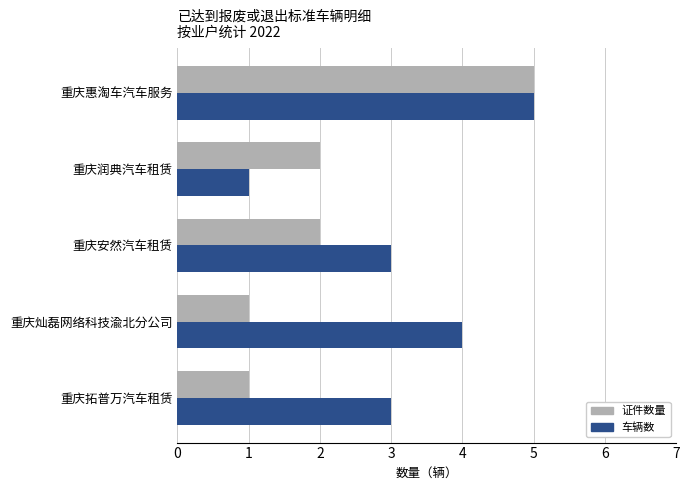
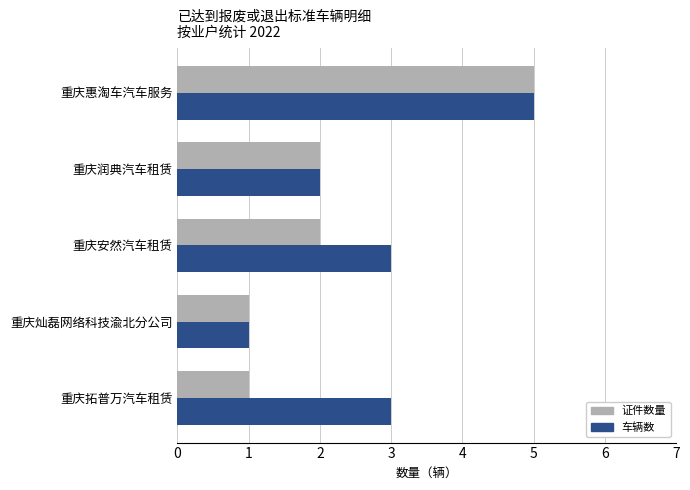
  {
    "证件数量": {
      "重庆惠淘车汽车服务": 5,
      "重庆润典汽车租赁": 2,
      "重庆安然汽车租赁": 2,
      "重庆灿磊网络科技渝北分公司": 1,
      "重庆拓普万汽车租赁": 1
    },
    "车辆数": {
      "重庆惠淘车汽车服务": 5,
-     "重庆润典汽车租赁": 1,
+     "重庆润典汽车租赁": 2,
      "重庆安然汽车租赁": 3,
-     "重庆灿磊网络科技渝北分公司": 4,
+     "重庆灿磊网络科技渝北分公司": 1,
      "重庆拓普万汽车租赁": 3
    }
  }
